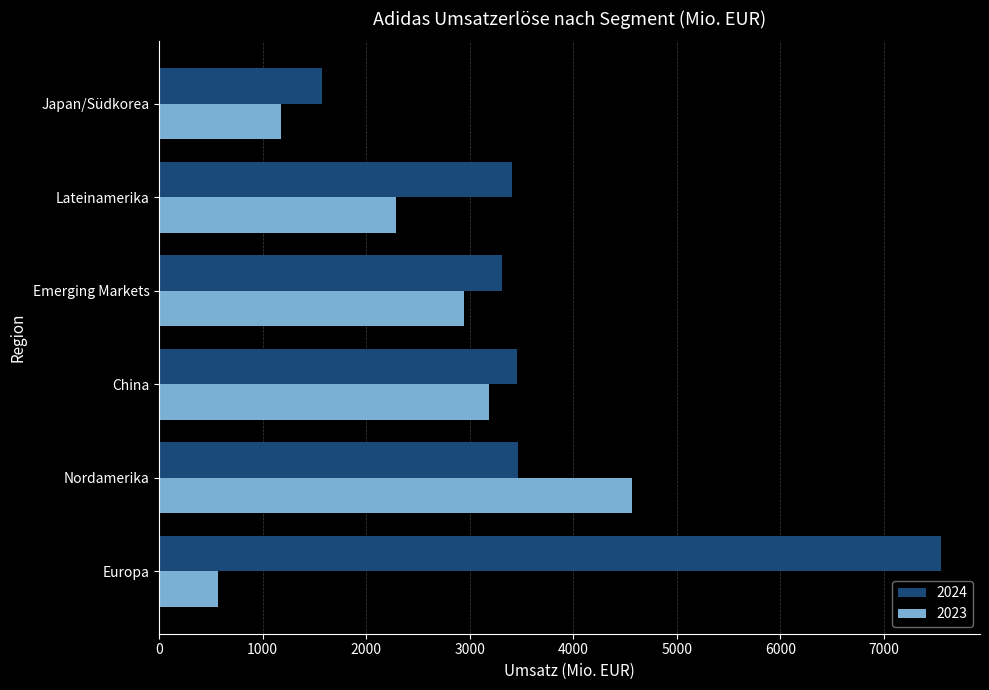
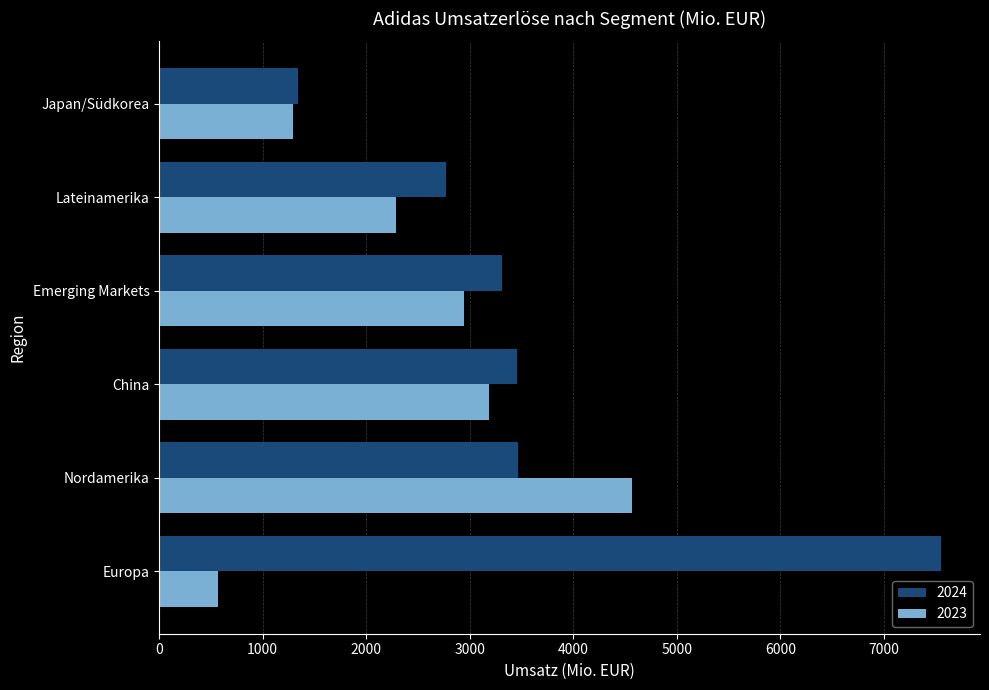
  {
    "2024": {
-     "Japan/Südkorea": 1570,
-     "Lateinamerika": 3410,
+     "Japan/Südkorea": 1340,
+     "Lateinamerika": 2770,
      "Emerging Markets": 3310,
      "China": 3460,
      "Nordamerika": 3470,
      "Europa": 7550
    },
    "2023": {
-     "Japan/Südkorea": 1180,
+     "Japan/Südkorea": 1290,
      "Lateinamerika": 2290,
      "Emerging Markets": 2940,
      "China": 3190,
      "Nordamerika": 4570,
      "Europa": 570
    }
  }
